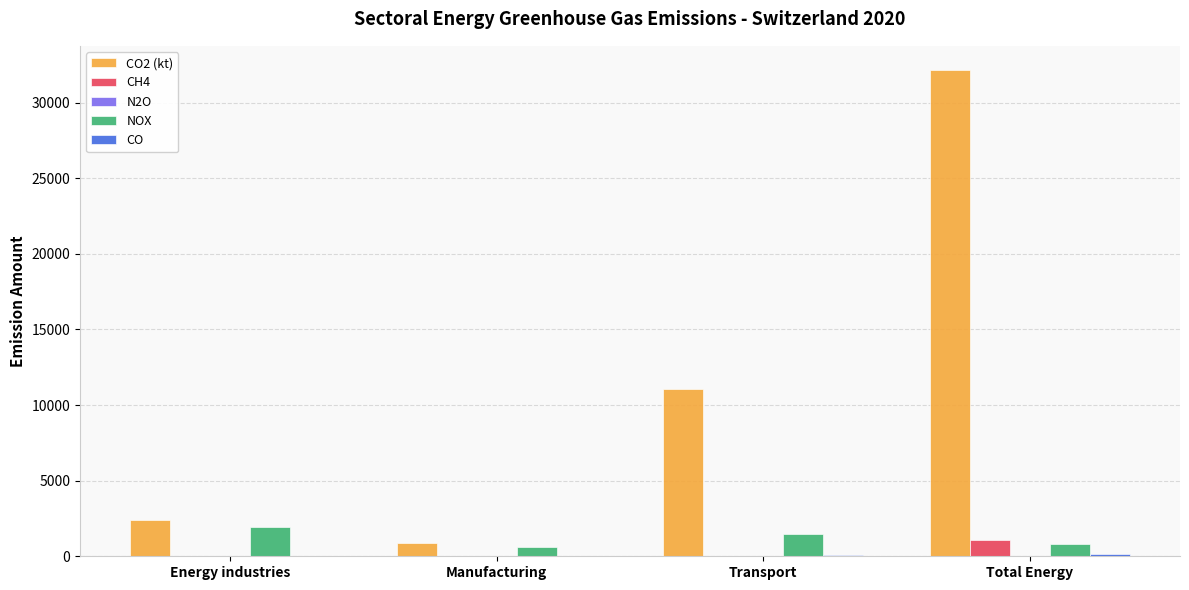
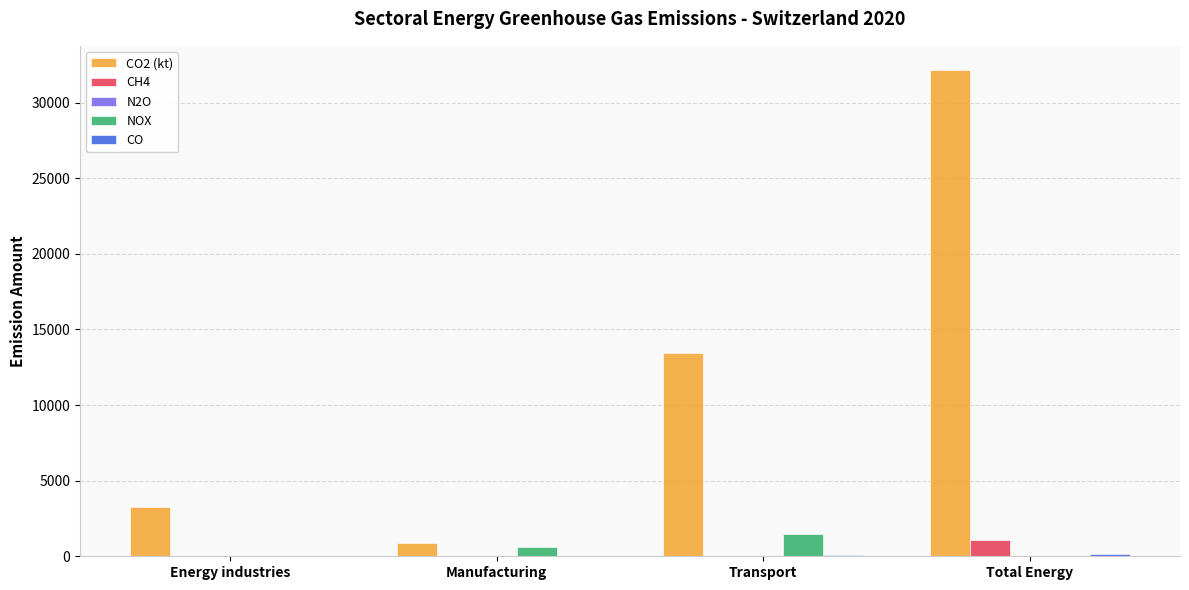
  {
    "CO2 (kt)": {
-     "Energy industries": 2400,
+     "Energy industries": 3300,
      "Manufacturing": 900,
-     "Transport": 11100,
+     "Transport": 13400,
      "Total Energy": 32100
    },
    "CH4": {
      "Total Energy": 1100
    },
    "NOX": {
-     "Energy industries": 2000,
+     "Energy industries": 0,
      "Manufacturing": 600,
      "Transport": 1500,
-     "Total Energy": 800
+     "Total Energy": 0
    }
  }
